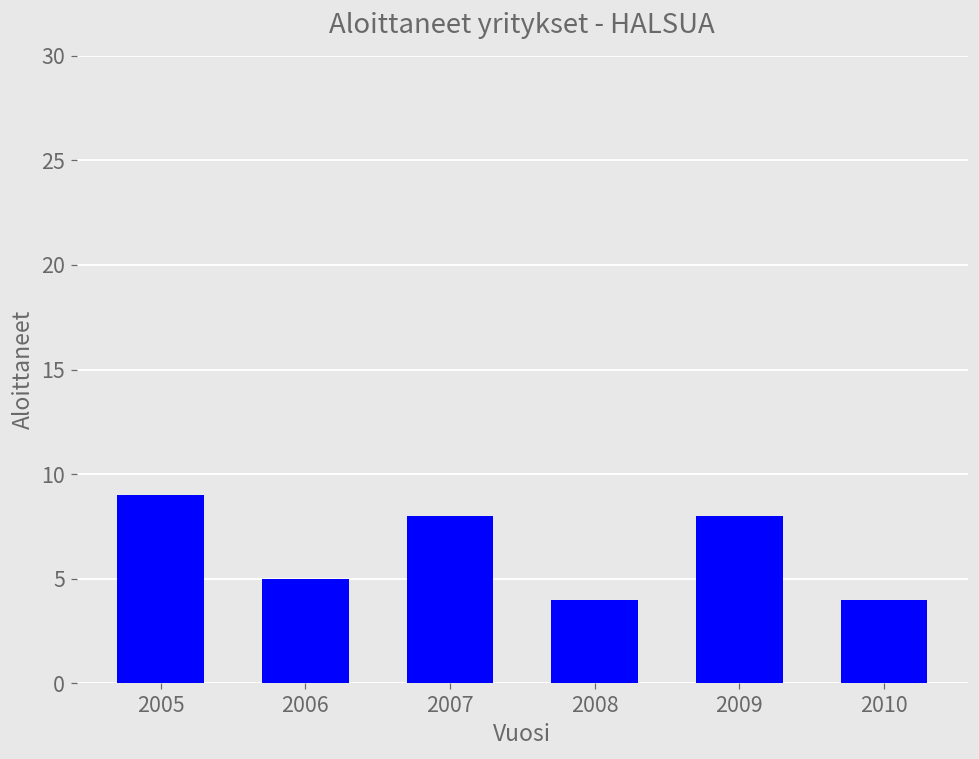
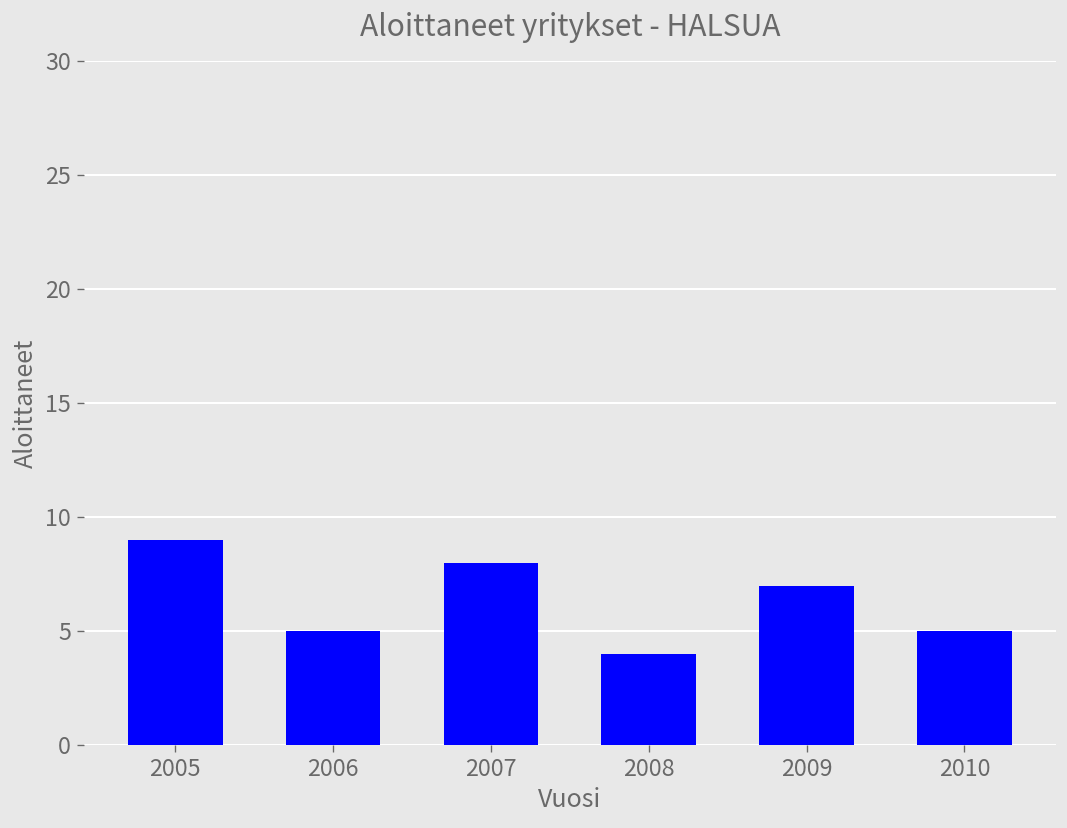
  {
    "2005": 9,
    "2006": 5,
    "2007": 8,
    "2008": 4,
-   "2009": 8,
-   "2010": 4
+   "2009": 7,
+   "2010": 5
  }
